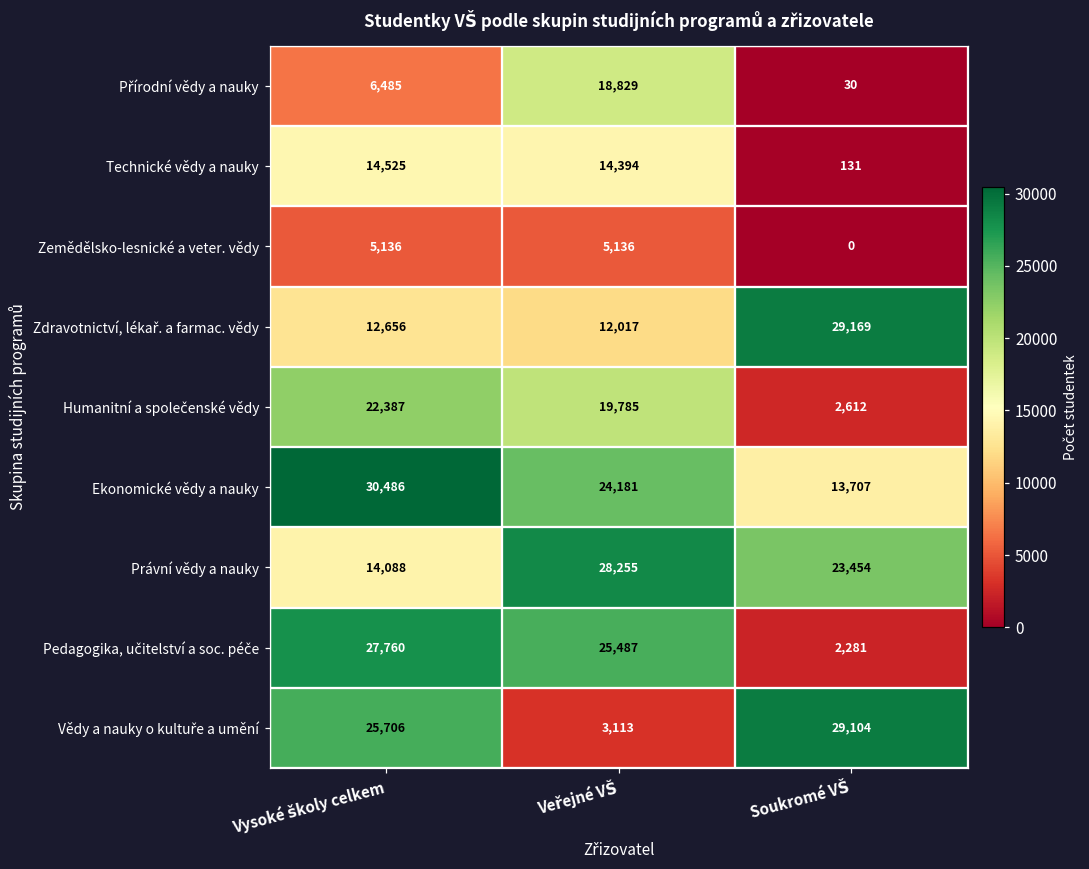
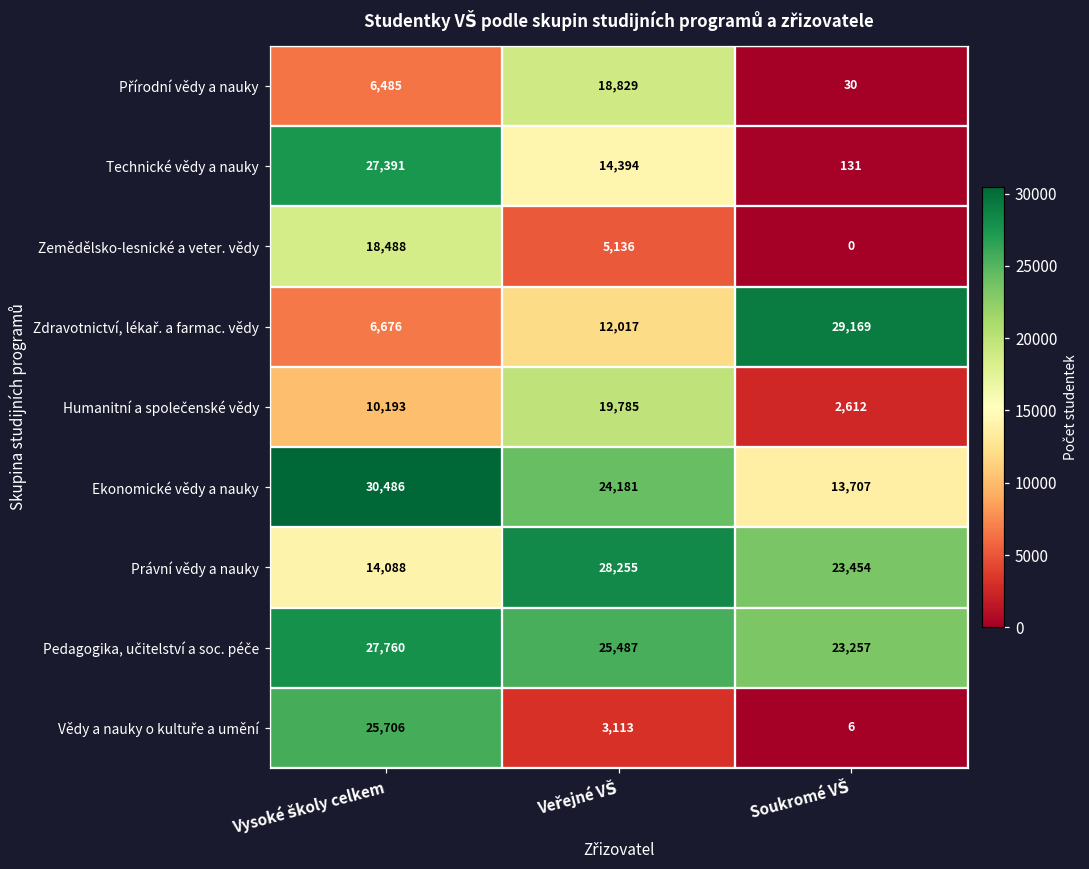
  {
    "Přírodní vědy a nauky": {
      "Vysoké školy celkem": "6,485",
      "Veřejné VŠ": "18,829",
      "Soukromé VŠ": "30"
    },
    "Technické vědy a nauky": {
-     "Vysoké školy celkem": "14,525",
+     "Vysoké školy celkem": "27,391",
      "Veřejné VŠ": "14,394",
      "Soukromé VŠ": "131"
    },
    "Zemědělsko-lesnické a veter. vědy": {
-     "Vysoké školy celkem": "5,136",
+     "Vysoké školy celkem": "18,488",
      "Veřejné VŠ": "5,136",
      "Soukromé VŠ": "0"
    },
    "Zdravotnictví, lékař. a farmac. vědy": {
-     "Vysoké školy celkem": "12,656",
+     "Vysoké školy celkem": "6,676",
      "Veřejné VŠ": "12,017",
      "Soukromé VŠ": "29,169"
    },
    "Humanitní a společenské vědy": {
-     "Vysoké školy celkem": "22,387",
+     "Vysoké školy celkem": "10,193",
      "Veřejné VŠ": "19,785",
      "Soukromé VŠ": "2,612"
    },
    "Ekonomické vědy a nauky": {
      "Vysoké školy celkem": "30,486",
      "Veřejné VŠ": "24,181",
      "Soukromé VŠ": "13,707"
    },
    "Právní vědy a nauky": {
      "Vysoké školy celkem": "14,088",
      "Veřejné VŠ": "28,255",
      "Soukromé VŠ": "23,454"
    },
    "Pedagogika, učitelství a soc. péče": {
      "Vysoké školy celkem": "27,760",
      "Veřejné VŠ": "25,487",
-     "Soukromé VŠ": "2,281"
+     "Soukromé VŠ": "23,257"
    },
    "Vědy a nauky o kultuře a umění": {
      "Vysoké školy celkem": "25,706",
      "Veřejné VŠ": "3,113",
-     "Soukromé VŠ": "29,104"
+     "Soukromé VŠ": "6"
    }
  }
